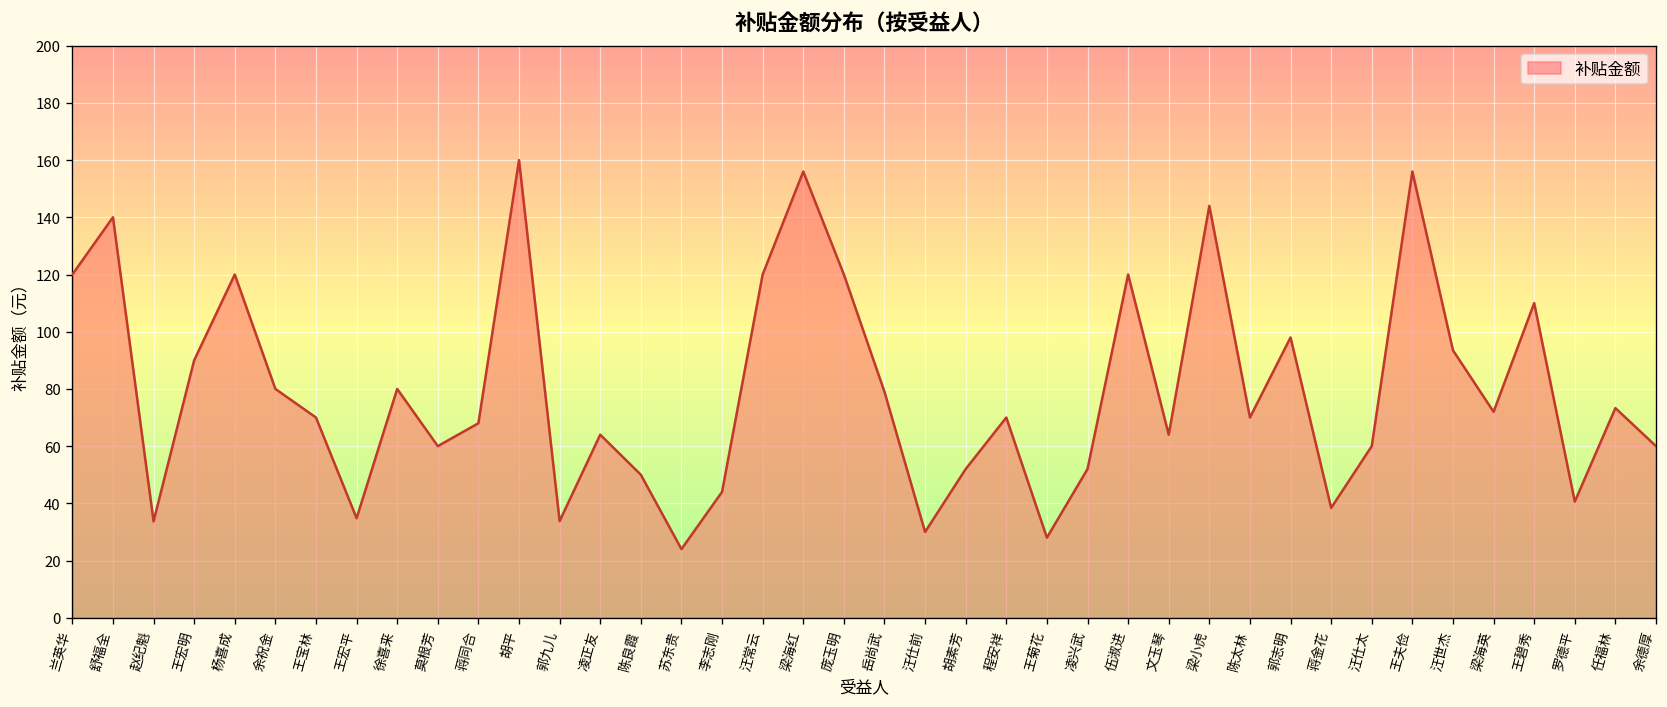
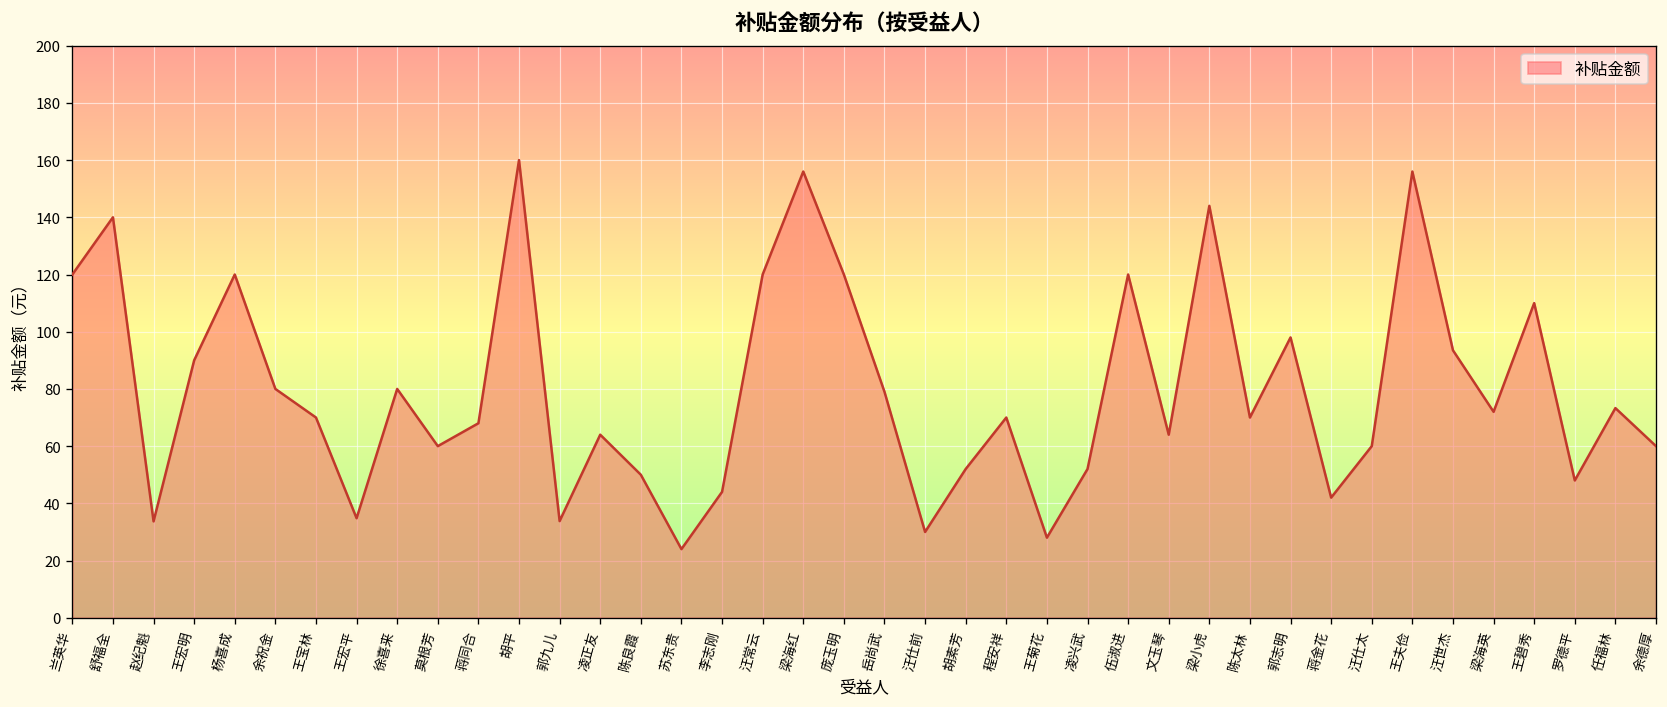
  {
    "兰英华": 120,
    "舒福全": 140,
    "赵纪魁": 34,
    "王宏明": 90,
    "杨喜成": 120,
    "余祝金": 80,
    "王宝林": 70,
    "王宏平": 35,
    "徐喜来": 80,
    "莫根芳": 60,
    "蒋同合": 68,
    "胡平": 160,
    "郭九儿": 34,
    "凌正友": 64,
    "陈良霞": 50,
    "苏东贵": 24,
    "李志刚": 44,
    "汪常云": 120,
    "梁海红": 156,
    "庞玉明": 120,
    "岳尚武": 79,
    "汪仕前": 30,
    "胡素芳": 52,
    "程安祥": 70,
    "王菊花": 28,
    "凌兴武": 52,
    "伍淑进": 120,
    "文玉琴": 64,
    "梁小虎": 144,
    "陈太林": 70,
    "郭志明": 98,
-   "蒋金花": 38,
+   "蒋金花": 42,
    "汪仕太": 60,
    "王夫俭": 156,
    "汪世杰": 94,
    "梁海英": 72,
    "王碧秀": 110,
-   "罗德平": 41,
+   "罗德平": 48,
    "任福林": 73,
    "余德厚": 60
  }
